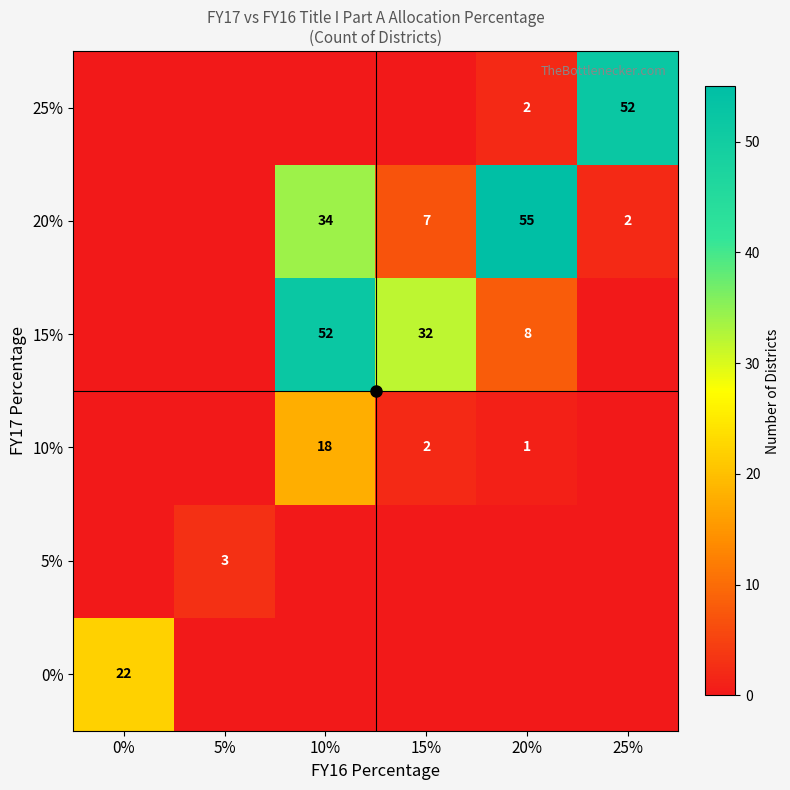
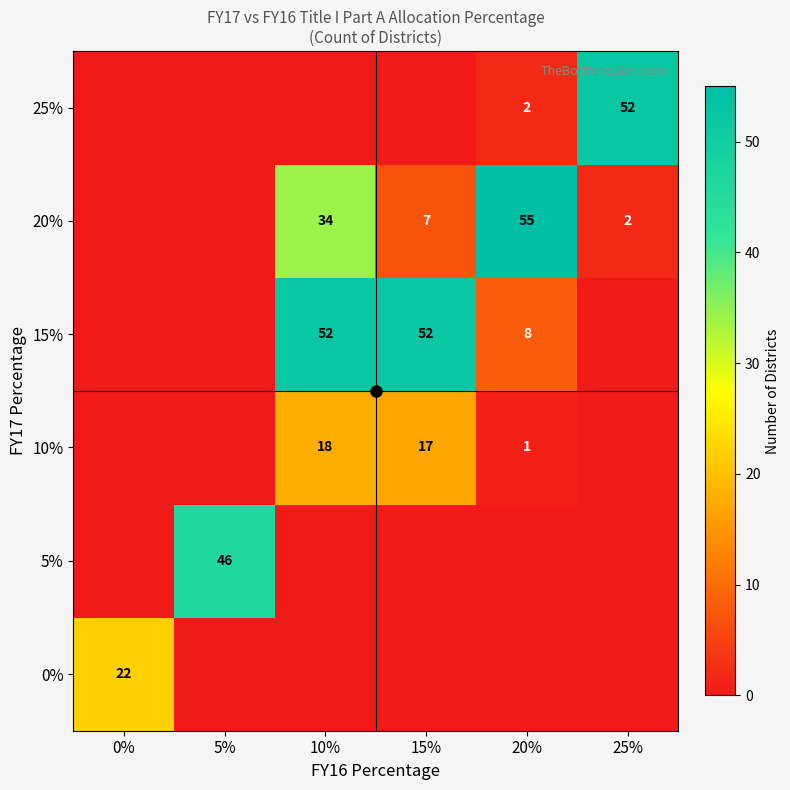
  {
    "25%": {
      "20%": 2
    },
    "20%": {
      "10%": 34,
      "15%": 7,
      "20%": 55,
      "25%": 2
    },
    "15%": {
      "10%": 52,
-     "15%": 32,
+     "15%": 52,
      "20%": 8
    },
    "10%": {
      "10%": 18,
-     "15%": 2,
+     "15%": 17,
      "20%": 1
    },
    "5%": {
-     "5%": 3
+     "5%": 46
    },
    "0%": {
      "0%": 22
    }
  }
